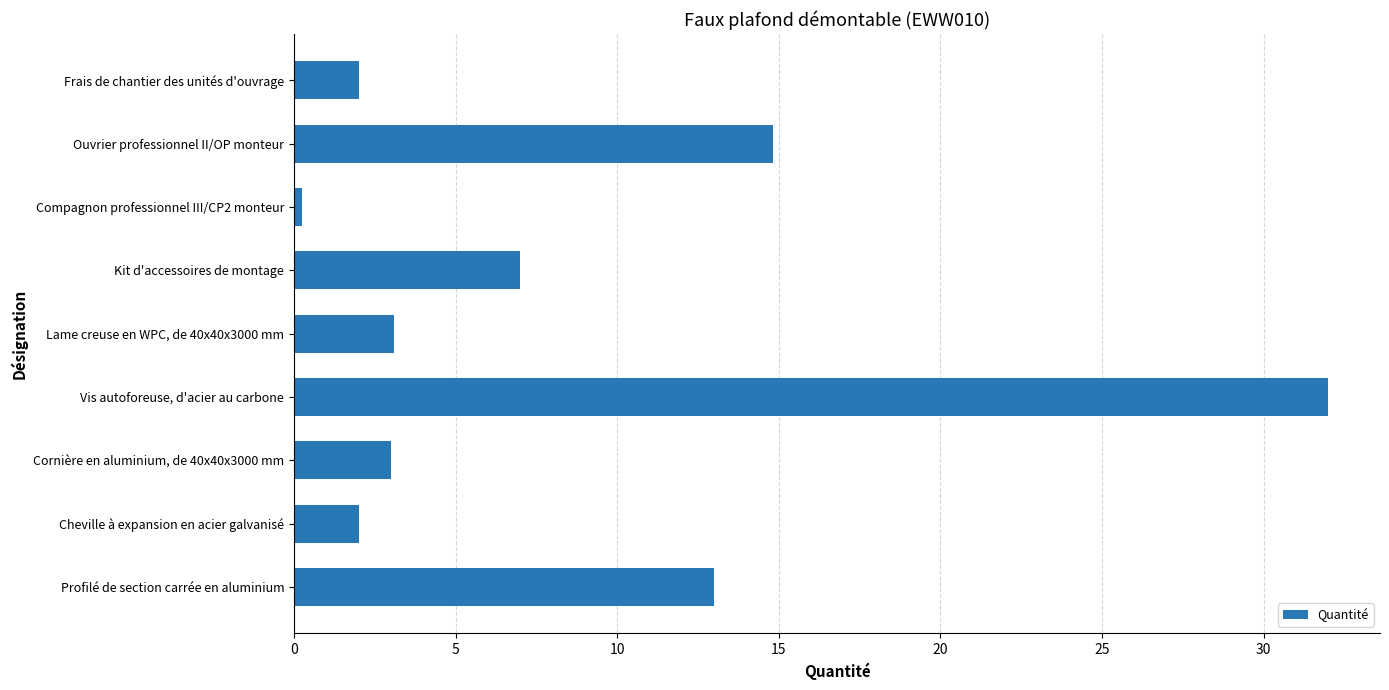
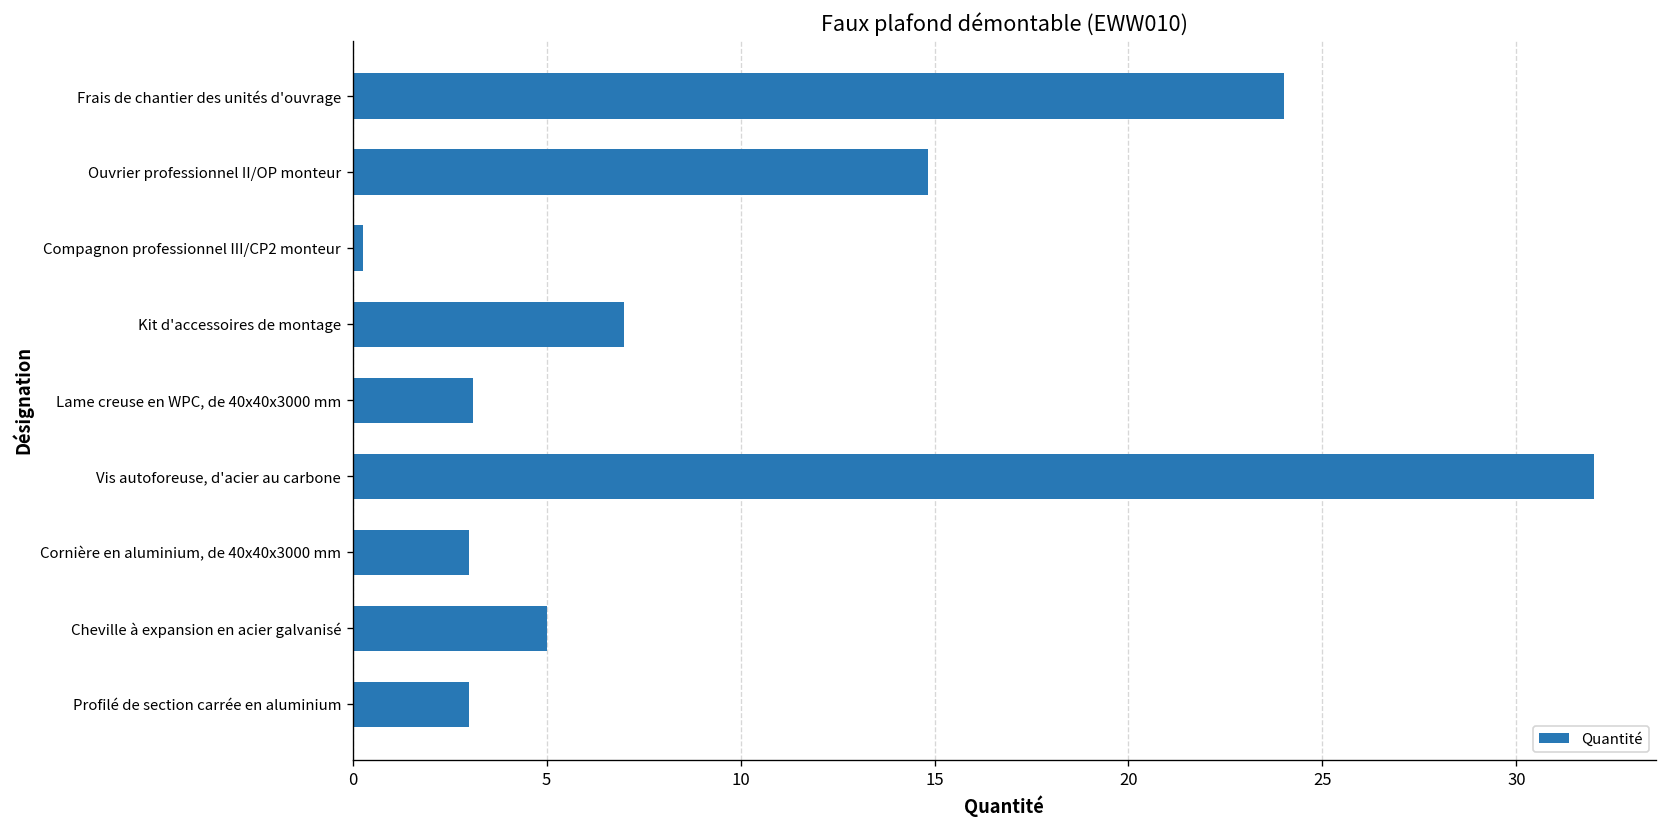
  {
-   "Frais de chantier des unités d'ouvrage": 2,
+   "Frais de chantier des unités d'ouvrage": 24,
    "Ouvrier professionnel II/OP monteur": 14.8,
    "Compagnon professionnel III/CP2 monteur": 0.3,
    "Kit d'accessoires de montage": 7,
    "Lame creuse en WPC, de 40x40x3000 mm": 3.1,
    "Vis autoforeuse, d'acier au carbone": 32,
    "Cornière en aluminium, de 40x40x3000 mm": 3,
-   "Cheville à expansion en acier galvanisé": 2,
-   "Profilé de section carrée en aluminium": 13
+   "Cheville à expansion en acier galvanisé": 5,
+   "Profilé de section carrée en aluminium": 3
  }
